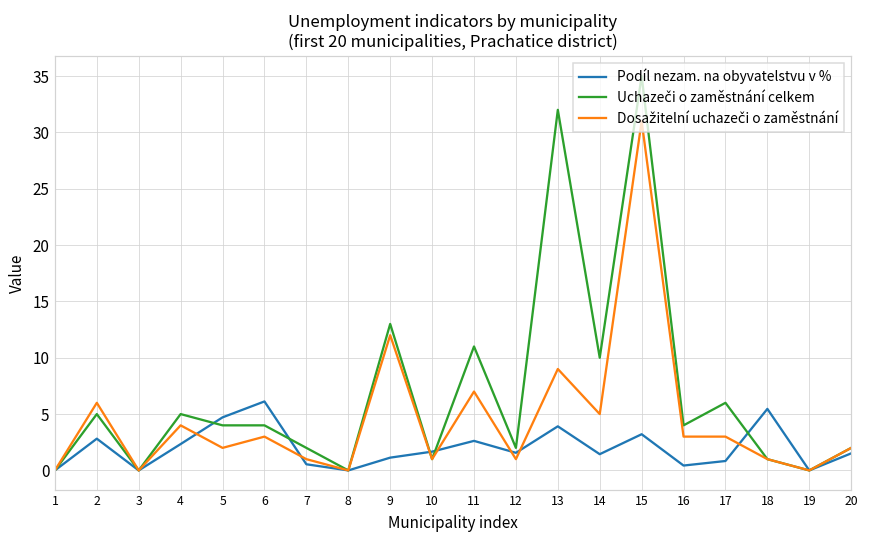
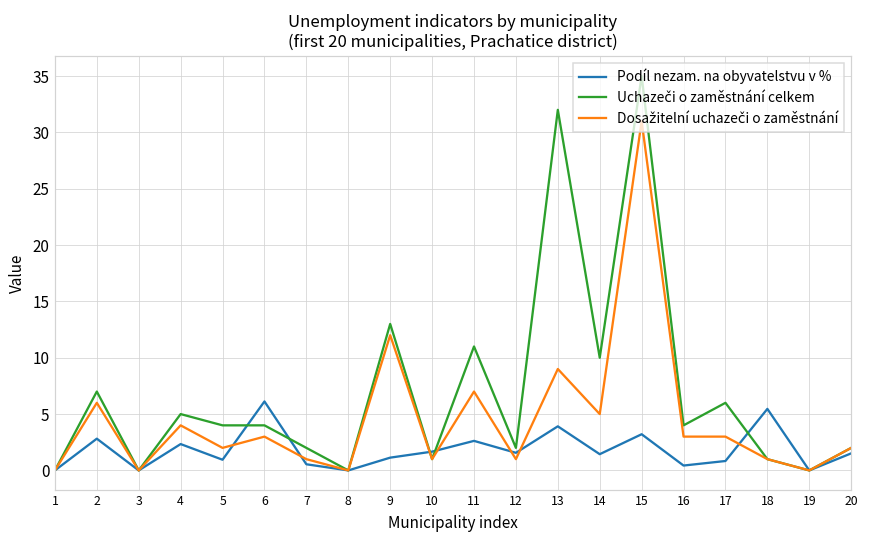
  {
    "Podíl nezam. na obyvatelstvu v %": {
      "2": 2.8,
      "4": 2.3,
-     "5": 4.7,
+     "5": 0.9,
      "6": 6.1,
      "7": 0.5,
      "9": 1.1,
      "10": 1.7,
      "11": 2.6,
      "12": 1.6,
      "13": 3.9,
      "14": 1.4,
      "15": 3.2,
      "16": 0.4,
      "17": 0.8,
      "18": 5.5,
      "20": 1.5
    },
    "Uchazeči o zaměstnání celkem": {
-     "2": 5,
+     "2": 7,
      "4": 5,
      "5": 4,
      "6": 4,
      "7": 2,
      "9": 13,
      "11": 11,
      "12": 2,
      "13": 32,
      "14": 10,
      "16": 4,
      "17": 6
    },
    "Dosažitelní uchazeči o zaměstnání": {
      "2": 6.0,
      "4": 4.0,
      "5": 2.0,
      "6": 3.0,
      "7": 1.0,
      "9": 12.0,
      "11": 7.0,
      "12": 1.0,
      "13": 9.0,
      "14": 5.0,
      "16": 3.0,
      "17": 3.0
    }
  }
